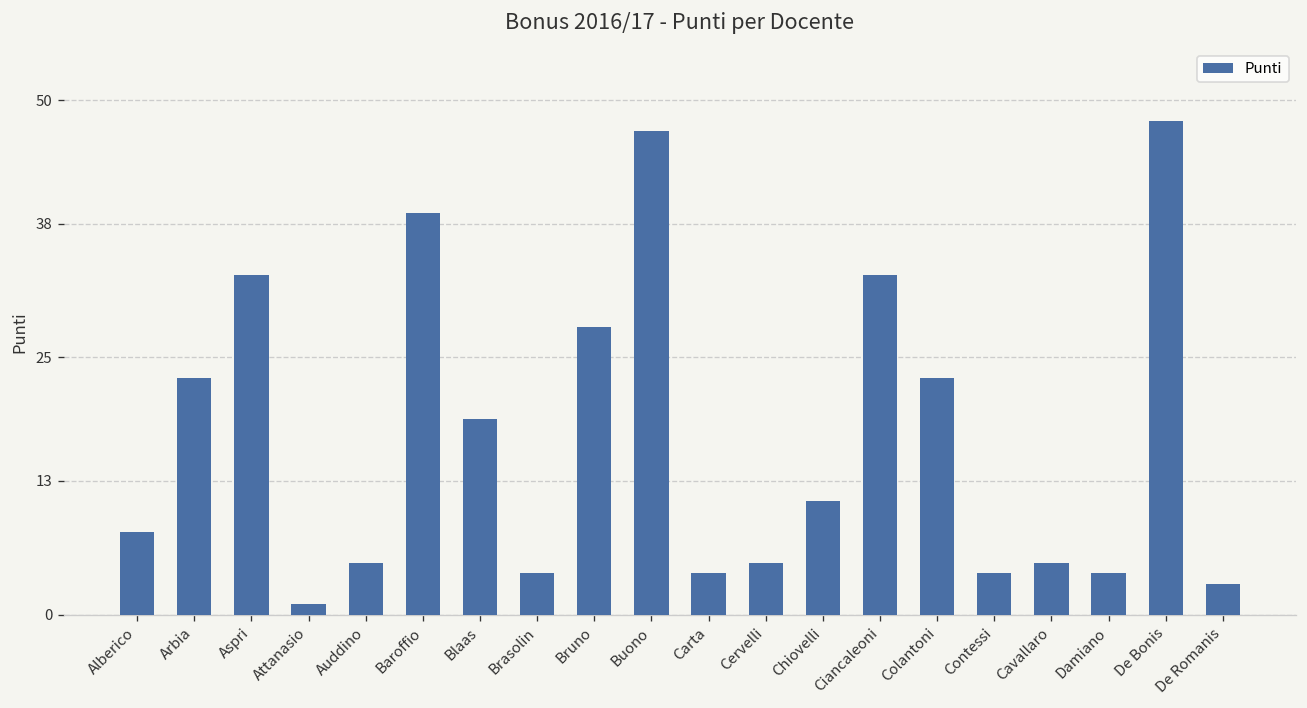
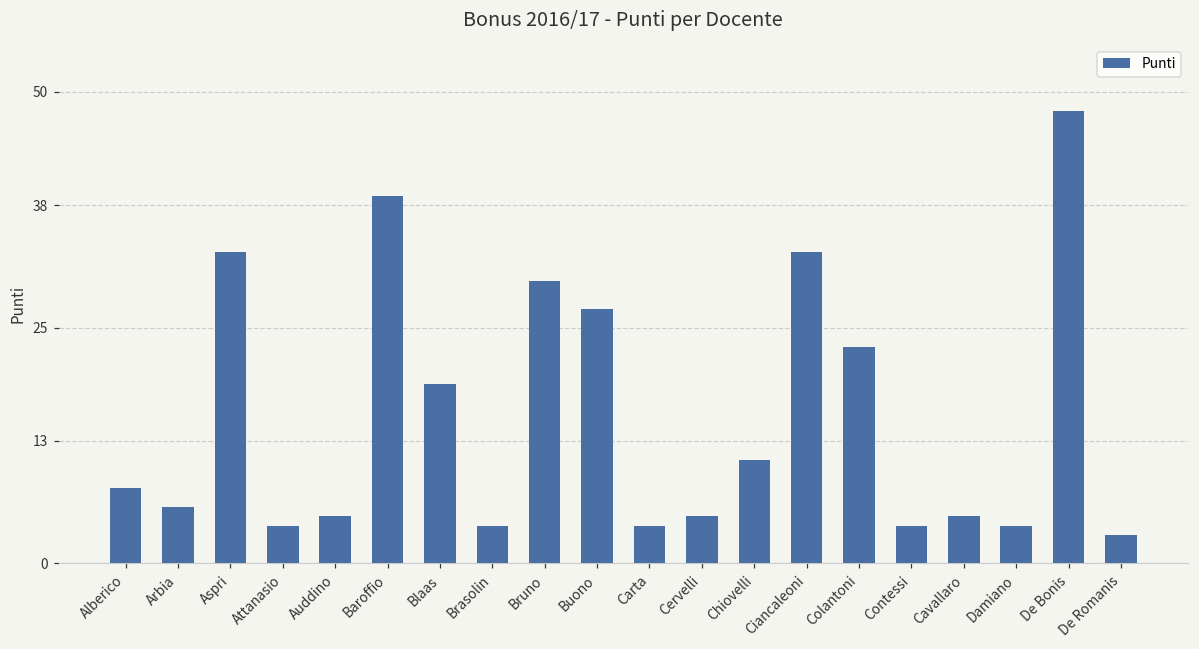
  {
    "Alberico": 8,
-   "Arbia": 23,
+   "Arbia": 6,
    "Aspri": 33,
-   "Attanasio": 1,
+   "Attanasio": 4,
    "Auddino": 5,
    "Baroffio": 39,
    "Blaas": 19,
    "Brasolin": 4,
-   "Bruno": 28,
-   "Buono": 47,
+   "Bruno": 30,
+   "Buono": 27,
    "Carta": 4,
    "Cervelli": 5,
    "Chiovelli": 11,
    "Ciancaleoni": 33,
    "Colantoni": 23,
    "Contessi": 4,
    "Cavallaro": 5,
    "Damiano": 4,
    "De Bonis": 48,
    "De Romanis": 3
  }
